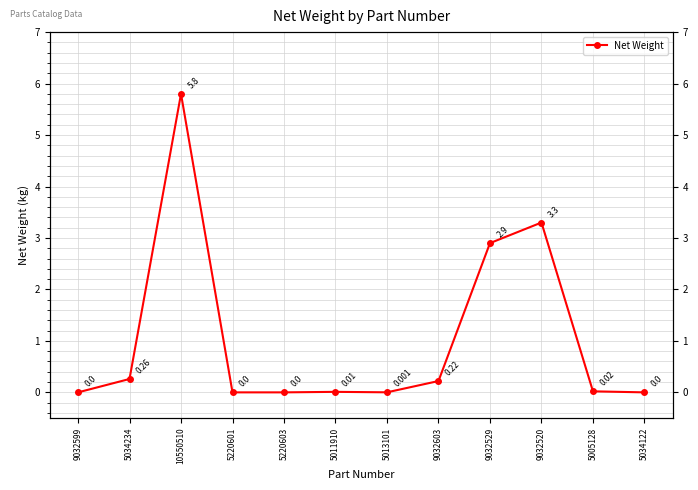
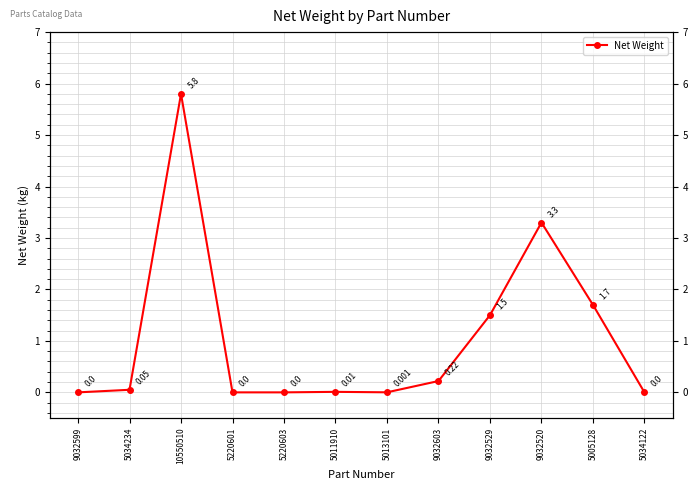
  {
    "9032599": 0.0,
-   "5034234": 0.26,
+   "5034234": 0.05,
    "10550510": 5.8,
    "5220601": 0.0,
    "5220603": 0.0,
    "5011910": 0.01,
    "5013101": 0.001,
    "9032603": 0.22,
-   "9032529": 2.9,
+   "9032529": 1.5,
    "9032520": 3.3,
-   "5005128": 0.02,
+   "5005128": 1.7,
    "5034122": 0.0
  }
